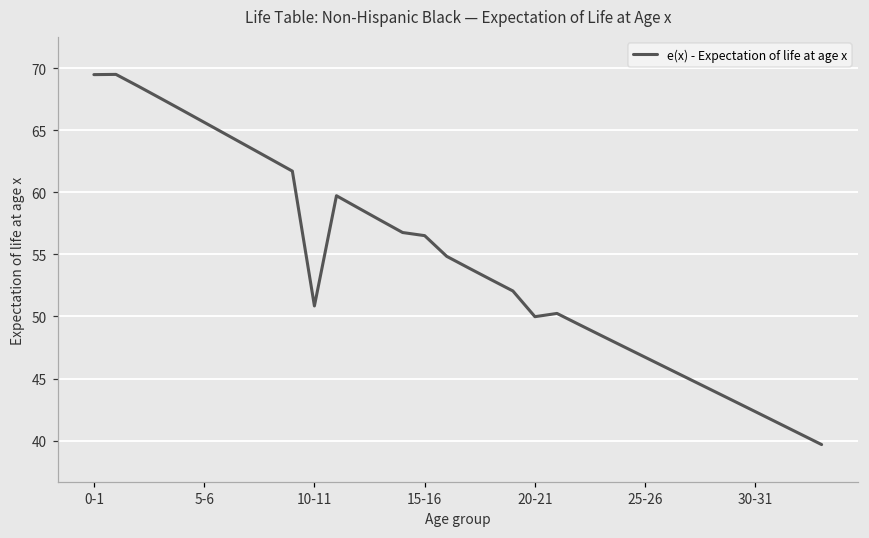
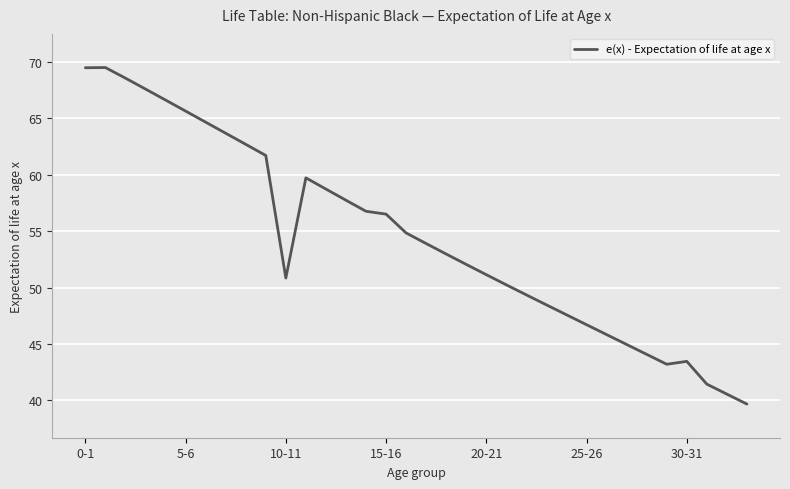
  {
    "0-1": 69.5,
    "5-6": 65.6,
    "10-11": 50.8,
    "15-16": 56.5,
-   "20-21": 50.0,
+   "20-21": 51.1,
    "25-26": 46.7,
-   "30-31": 42.3
+   "30-31": 43.5
  }
